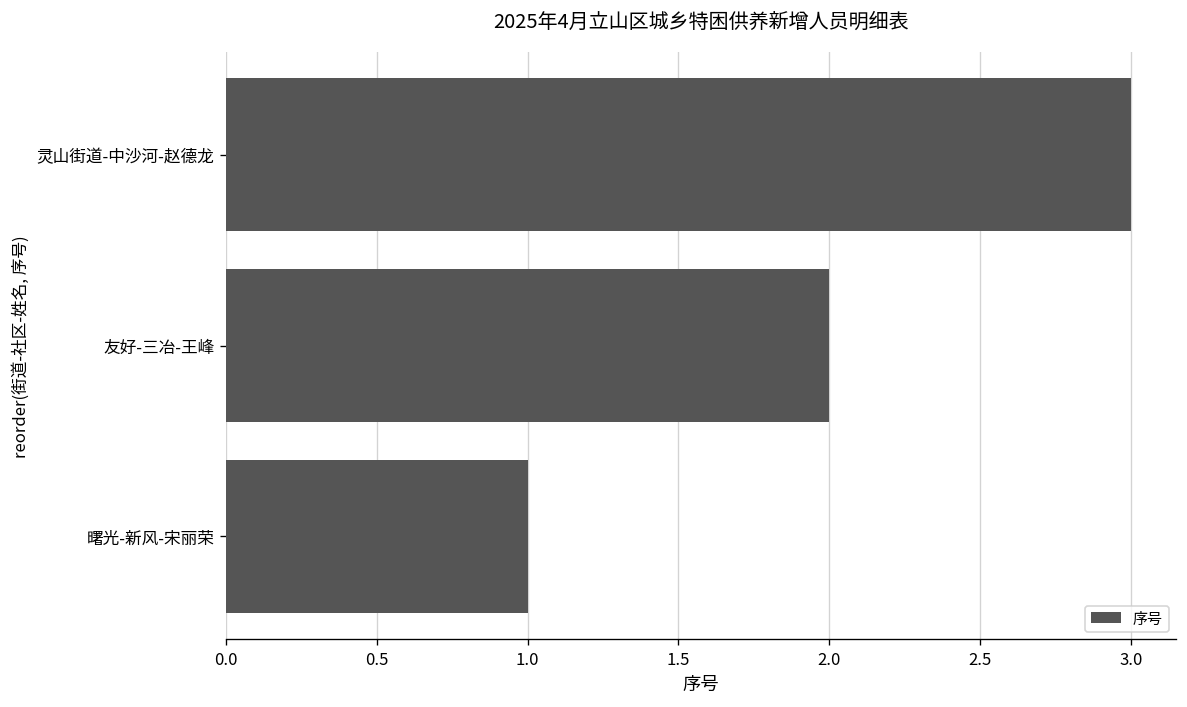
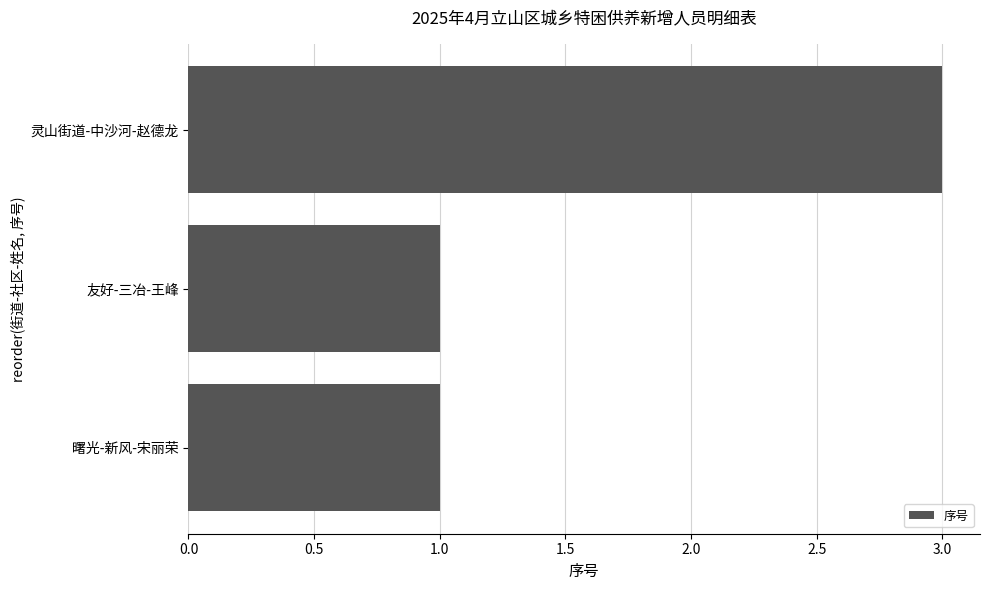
  {
    "灵山街道-中沙河-赵德龙": 3,
-   "友好-三冶-王峰": 2,
+   "友好-三冶-王峰": 1,
    "曙光-新风-宋丽荣": 1
  }
